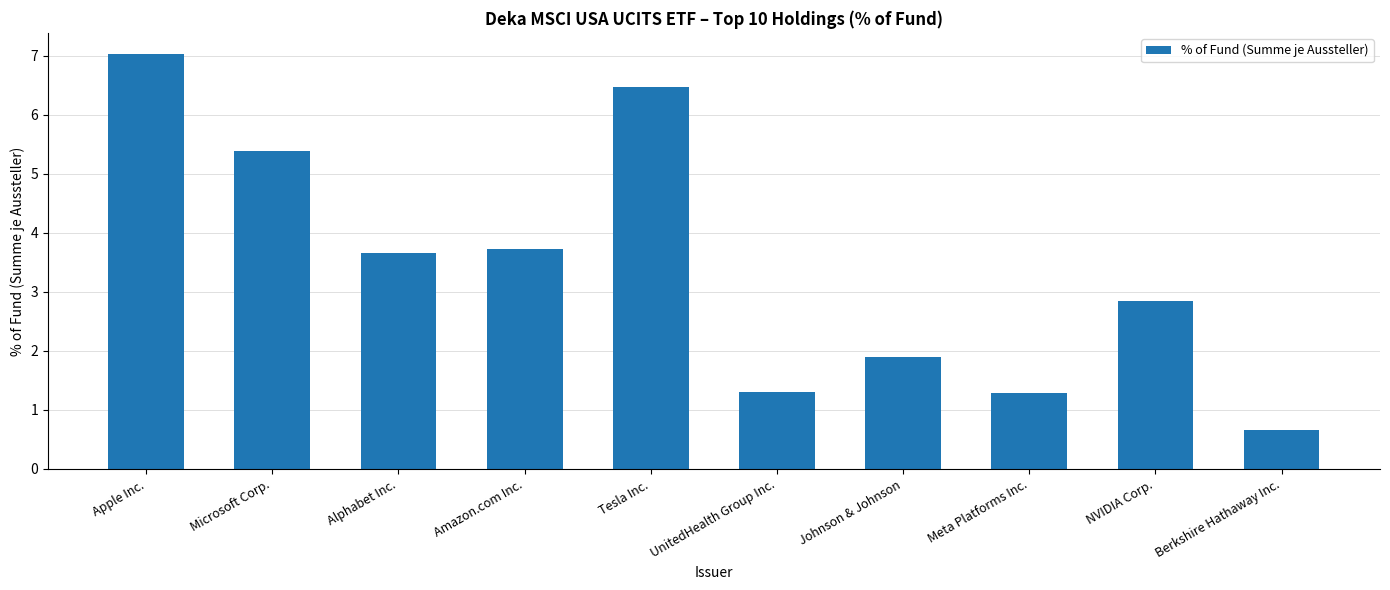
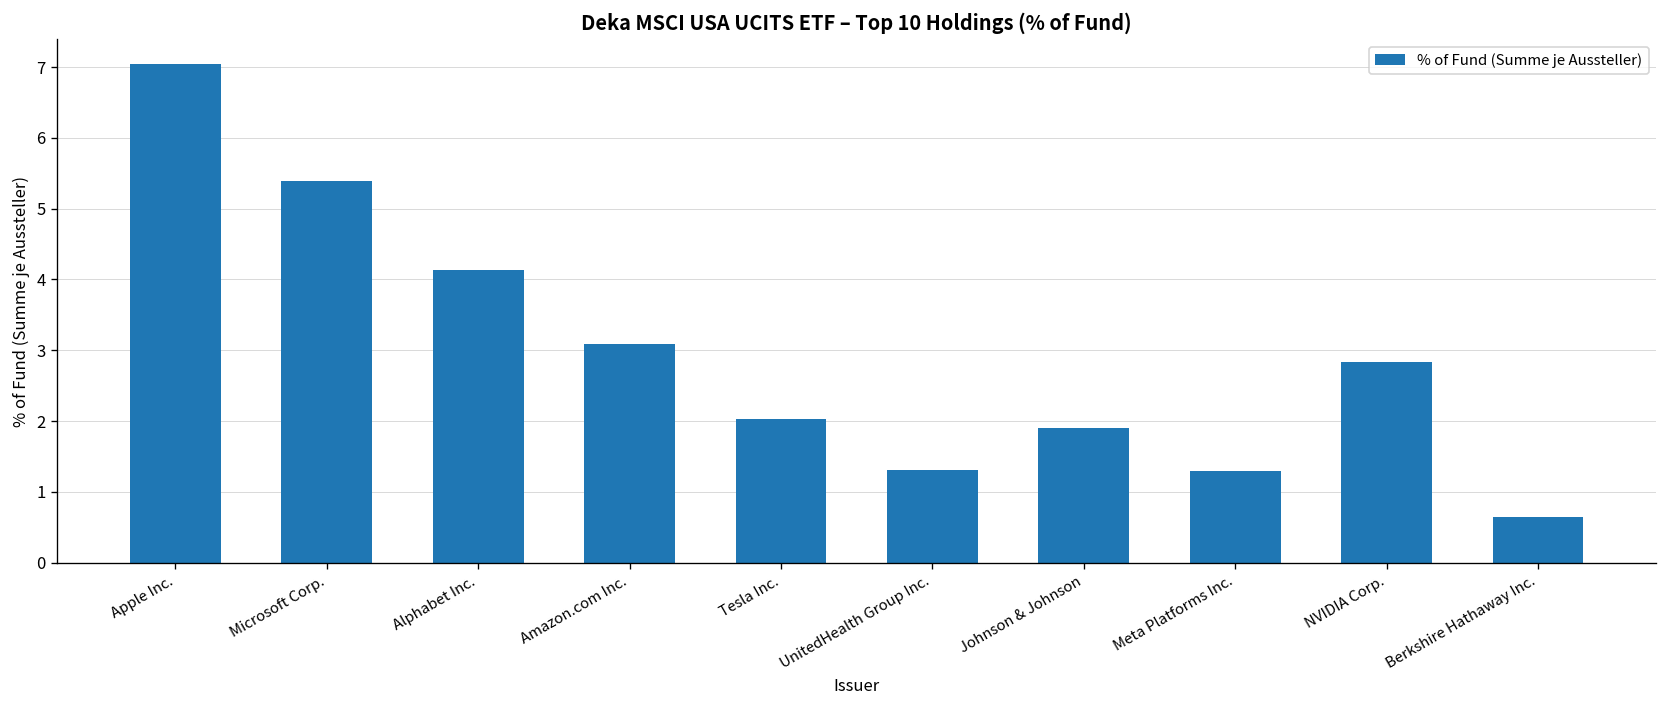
  {
    "Apple Inc.": 7.0,
    "Microsoft Corp.": 5.4,
-   "Alphabet Inc.": 3.7,
-   "Amazon.com Inc.": 3.7,
-   "Tesla Inc.": 6.5,
+   "Alphabet Inc.": 4.1,
+   "Amazon.com Inc.": 3.1,
+   "Tesla Inc.": 2.0,
    "UnitedHealth Group Inc.": 1.3,
    "Johnson & Johnson": 1.9,
    "Meta Platforms Inc.": 1.3,
    "NVIDIA Corp.": 2.8,
    "Berkshire Hathaway Inc.": 0.7
  }
